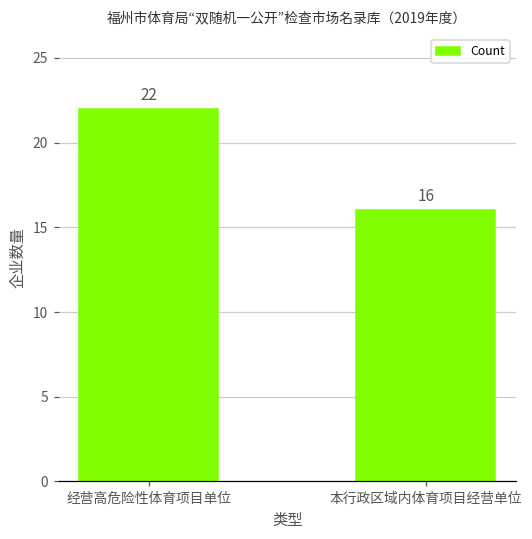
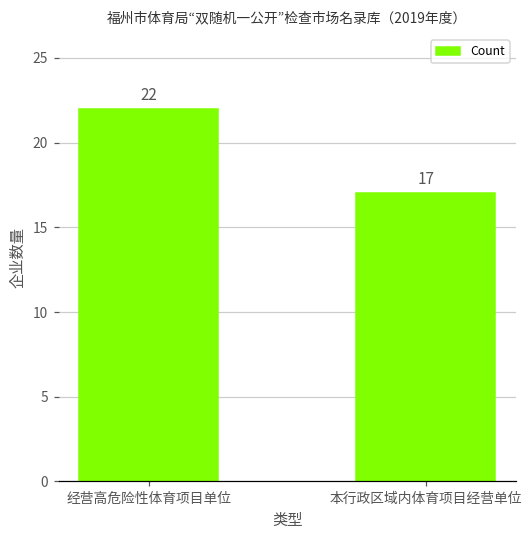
  {
    "经营高危险性体育项目单位": 22,
-   "本行政区域内体育项目经营单位": 16
+   "本行政区域内体育项目经营单位": 17
  }
